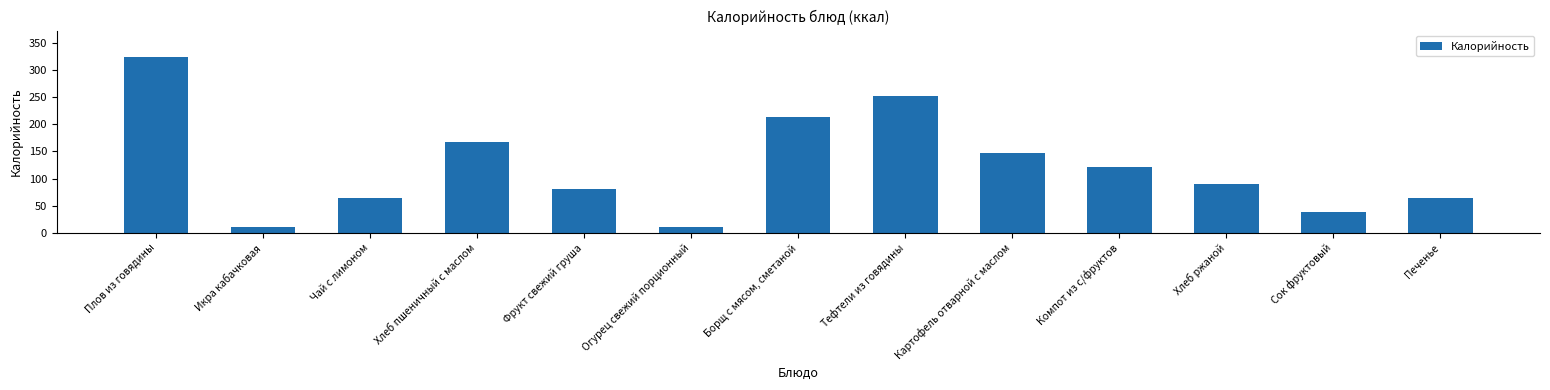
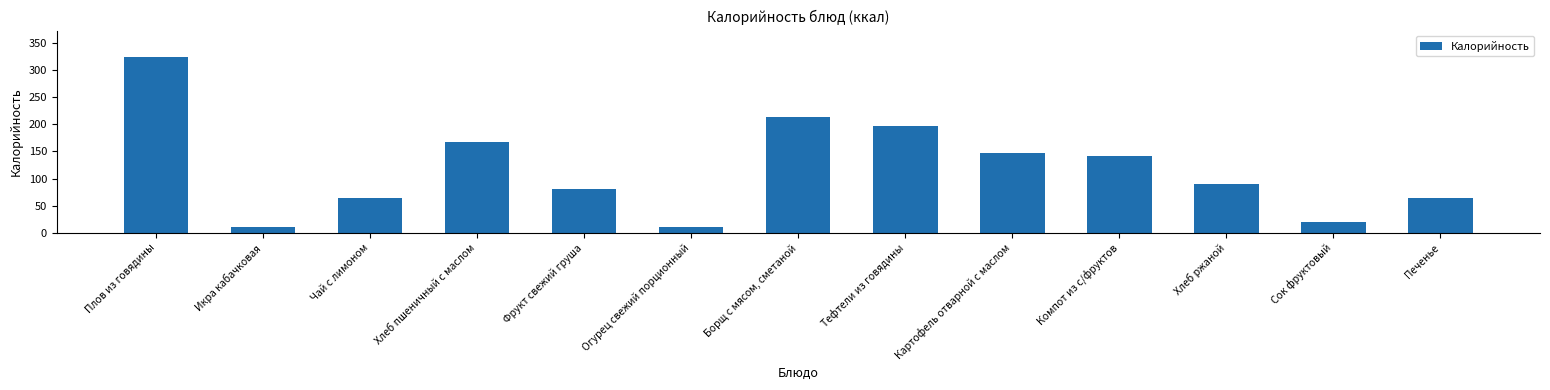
  {
    "Плов из говядины": 320,
    "Икра кабачковая": 10,
    "Чай с лимоном": 70,
    "Хлеб пшеничный с маслом": 170,
    "Фрукт свежий груша": 80,
    "Огурец свежий порционный": 10,
    "Борщ с мясом, сметаной": 210,
-   "Тефтели из говядины": 250,
+   "Тефтели из говядины": 200,
    "Картофель отварной с маслом": 150,
-   "Компот из с/фруктов": 120,
+   "Компот из с/фруктов": 140,
    "Хлеб ржаной": 90,
-   "Сок фруктовый": 40,
+   "Сок фруктовый": 20,
    "Печенье": 60
  }
